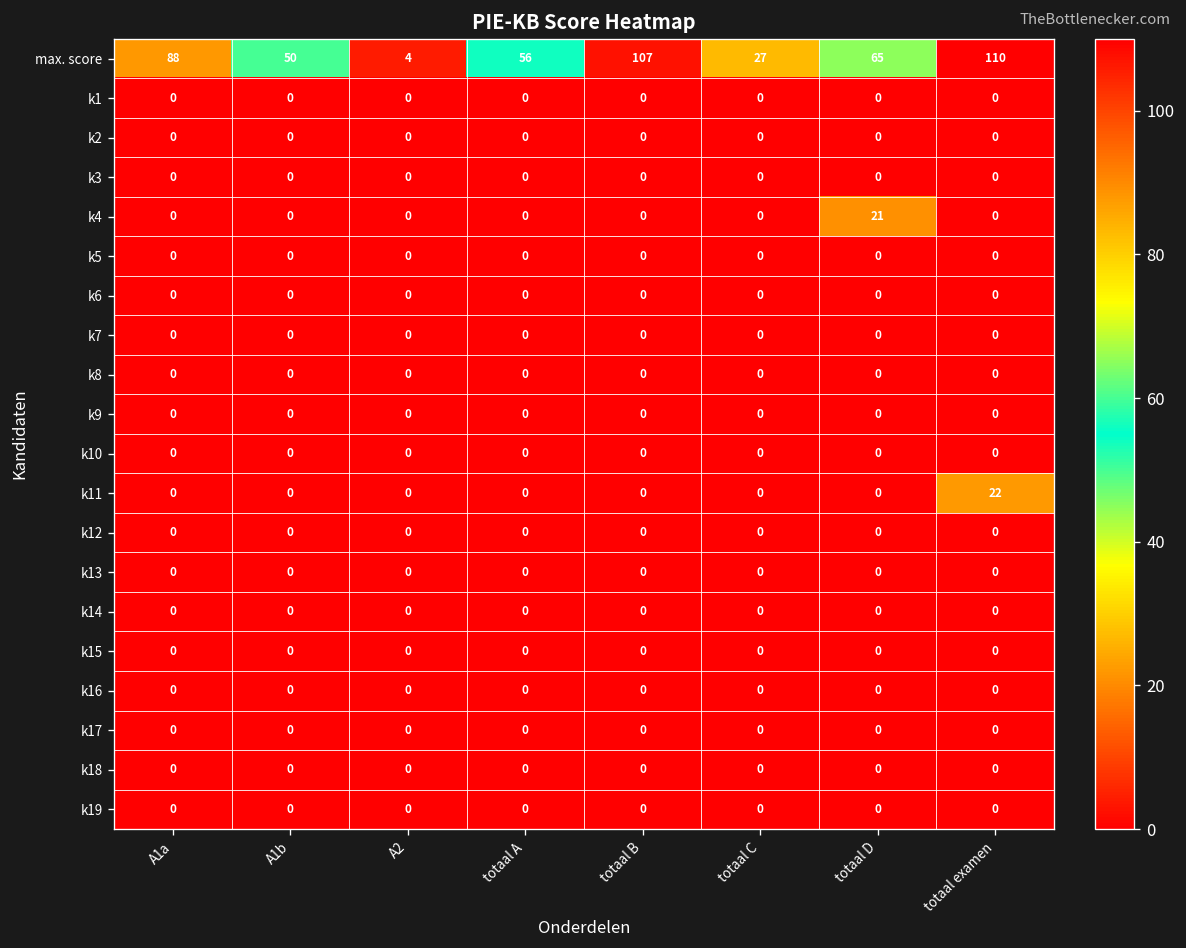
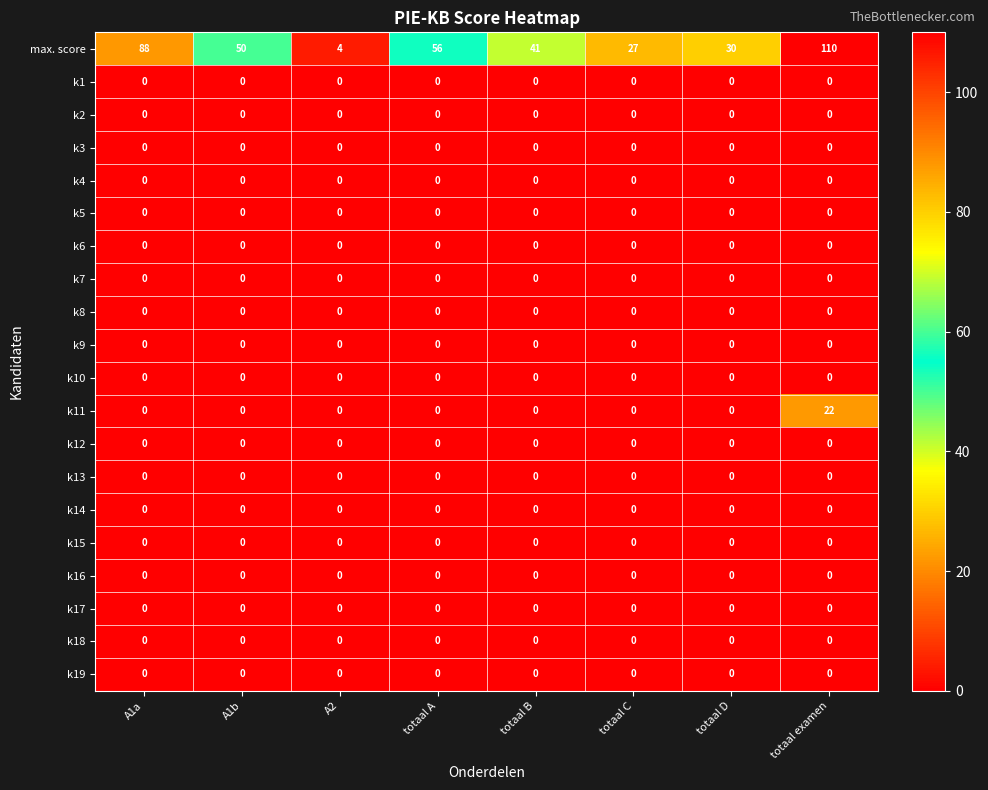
  {
    "max. score": {
      "A1a": 88,
      "A1b": 50,
      "A2": 4,
      "totaal A": 56,
-     "totaal B": 107,
+     "totaal B": 41,
      "totaal C": 27,
-     "totaal D": 65,
+     "totaal D": 30,
      "totaal examen": 110
    },
    "k1": {
      "A1a": 0,
      "A1b": 0,
      "A2": 0,
      "totaal A": 0,
      "totaal B": 0,
      "totaal C": 0,
      "totaal D": 0,
      "totaal examen": 0
    },
    "k2": {
      "A1a": 0,
      "A1b": 0,
      "A2": 0,
      "totaal A": 0,
      "totaal B": 0,
      "totaal C": 0,
      "totaal D": 0,
      "totaal examen": 0
    },
    "k3": {
      "A1a": 0,
      "A1b": 0,
      "A2": 0,
      "totaal A": 0,
      "totaal B": 0,
      "totaal C": 0,
      "totaal D": 0,
      "totaal examen": 0
    },
    "k4": {
      "A1a": 0,
      "A1b": 0,
      "A2": 0,
      "totaal A": 0,
      "totaal B": 0,
      "totaal C": 0,
-     "totaal D": 21,
+     "totaal D": 0,
      "totaal examen": 0
    },
    "k5": {
      "A1a": 0,
      "A1b": 0,
      "A2": 0,
      "totaal A": 0,
      "totaal B": 0,
      "totaal C": 0,
      "totaal D": 0,
      "totaal examen": 0
    },
    "k6": {
      "A1a": 0,
      "A1b": 0,
      "A2": 0,
      "totaal A": 0,
      "totaal B": 0,
      "totaal C": 0,
      "totaal D": 0,
      "totaal examen": 0
    },
    "k7": {
      "A1a": 0,
      "A1b": 0,
      "A2": 0,
      "totaal A": 0,
      "totaal B": 0,
      "totaal C": 0,
      "totaal D": 0,
      "totaal examen": 0
    },
    "k8": {
      "A1a": 0,
      "A1b": 0,
      "A2": 0,
      "totaal A": 0,
      "totaal B": 0,
      "totaal C": 0,
      "totaal D": 0,
      "totaal examen": 0
    },
    "k9": {
      "A1a": 0,
      "A1b": 0,
      "A2": 0,
      "totaal A": 0,
      "totaal B": 0,
      "totaal C": 0,
      "totaal D": 0,
      "totaal examen": 0
    },
    "k10": {
      "A1a": 0,
      "A1b": 0,
      "A2": 0,
      "totaal A": 0,
      "totaal B": 0,
      "totaal C": 0,
      "totaal D": 0,
      "totaal examen": 0
    },
    "k11": {
      "A1a": 0,
      "A1b": 0,
      "A2": 0,
      "totaal A": 0,
      "totaal B": 0,
      "totaal C": 0,
      "totaal D": 0,
      "totaal examen": 22
    },
    "k12": {
      "A1a": 0,
      "A1b": 0,
      "A2": 0,
      "totaal A": 0,
      "totaal B": 0,
      "totaal C": 0,
      "totaal D": 0,
      "totaal examen": 0
    },
    "k13": {
      "A1a": 0,
      "A1b": 0,
      "A2": 0,
      "totaal A": 0,
      "totaal B": 0,
      "totaal C": 0,
      "totaal D": 0,
      "totaal examen": 0
    },
    "k14": {
      "A1a": 0,
      "A1b": 0,
      "A2": 0,
      "totaal A": 0,
      "totaal B": 0,
      "totaal C": 0,
      "totaal D": 0,
      "totaal examen": 0
    },
    "k15": {
      "A1a": 0,
      "A1b": 0,
      "A2": 0,
      "totaal A": 0,
      "totaal B": 0,
      "totaal C": 0,
      "totaal D": 0,
      "totaal examen": 0
    },
    "k16": {
      "A1a": 0,
      "A1b": 0,
      "A2": 0,
      "totaal A": 0,
      "totaal B": 0,
      "totaal C": 0,
      "totaal D": 0,
      "totaal examen": 0
    },
    "k17": {
      "A1a": 0,
      "A1b": 0,
      "A2": 0,
      "totaal A": 0,
      "totaal B": 0,
      "totaal C": 0,
      "totaal D": 0,
      "totaal examen": 0
    },
    "k18": {
      "A1a": 0,
      "A1b": 0,
      "A2": 0,
      "totaal A": 0,
      "totaal B": 0,
      "totaal C": 0,
      "totaal D": 0,
      "totaal examen": 0
    },
    "k19": {
      "A1a": 0,
      "A1b": 0,
      "A2": 0,
      "totaal A": 0,
      "totaal B": 0,
      "totaal C": 0,
      "totaal D": 0,
      "totaal examen": 0
    }
  }
